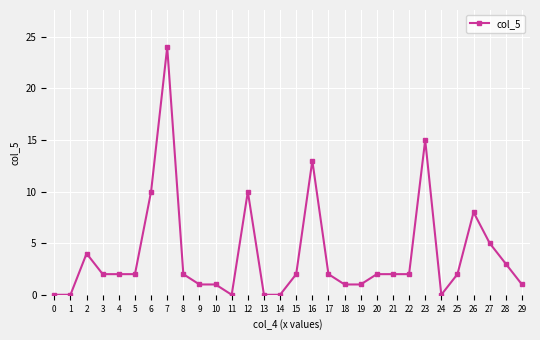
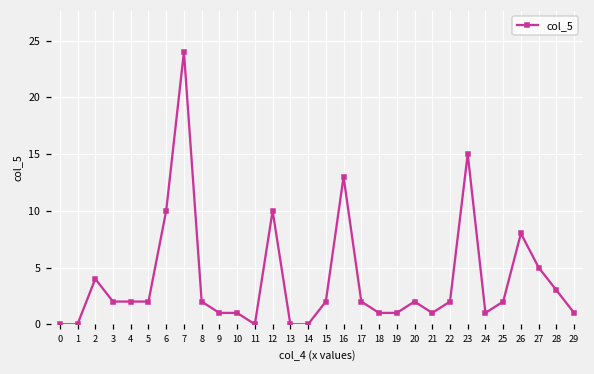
  {
    "0": 0,
    "1": 0,
    "2": 4,
    "3": 2,
    "4": 2,
    "5": 2,
    "6": 10,
    "7": 24,
    "8": 2,
    "9": 1,
    "10": 1,
    "11": 0,
    "12": 10,
    "13": 0,
    "14": 0,
    "15": 2,
    "16": 13,
    "17": 2,
    "18": 1,
    "19": 1,
    "20": 2,
-   "21": 2,
+   "21": 1,
    "22": 2,
    "23": 15,
-   "24": 0,
+   "24": 1,
    "25": 2,
    "26": 8,
    "27": 5,
    "28": 3,
    "29": 1
  }
